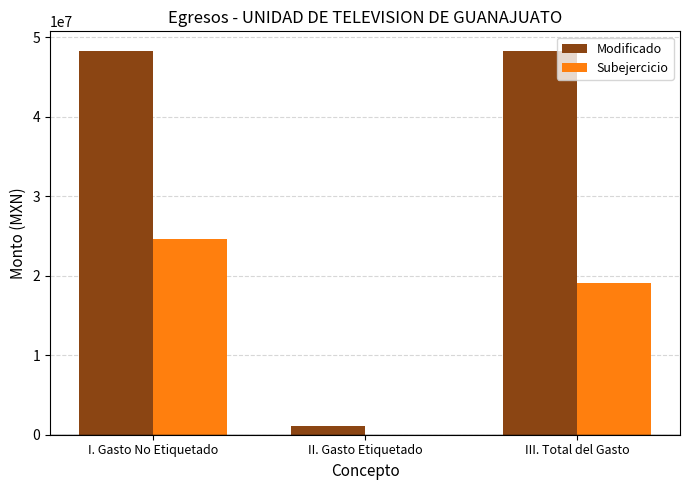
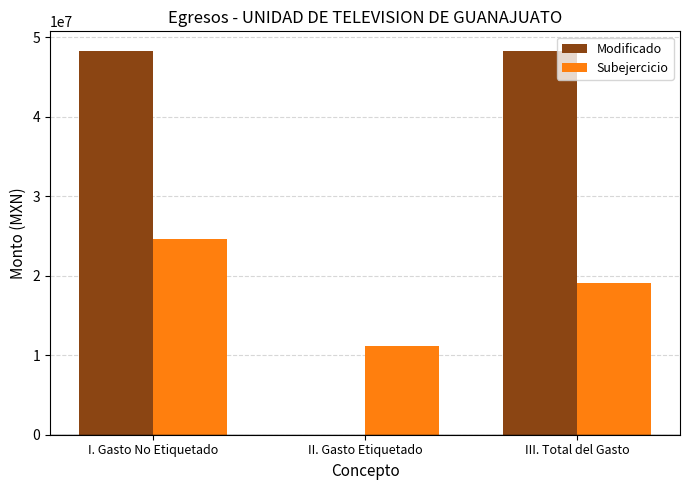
  {
    "Modificado": {
      "I. Gasto No Etiquetado": 48000000,
-     "II. Gasto Etiquetado": 1000000,
+     "II. Gasto Etiquetado": 0,
      "III. Total del Gasto": 48000000
    },
    "Subejercicio": {
      "I. Gasto No Etiquetado": 25000000,
-     "II. Gasto Etiquetado": 0,
+     "II. Gasto Etiquetado": 11000000,
      "III. Total del Gasto": 19000000
    }
  }
